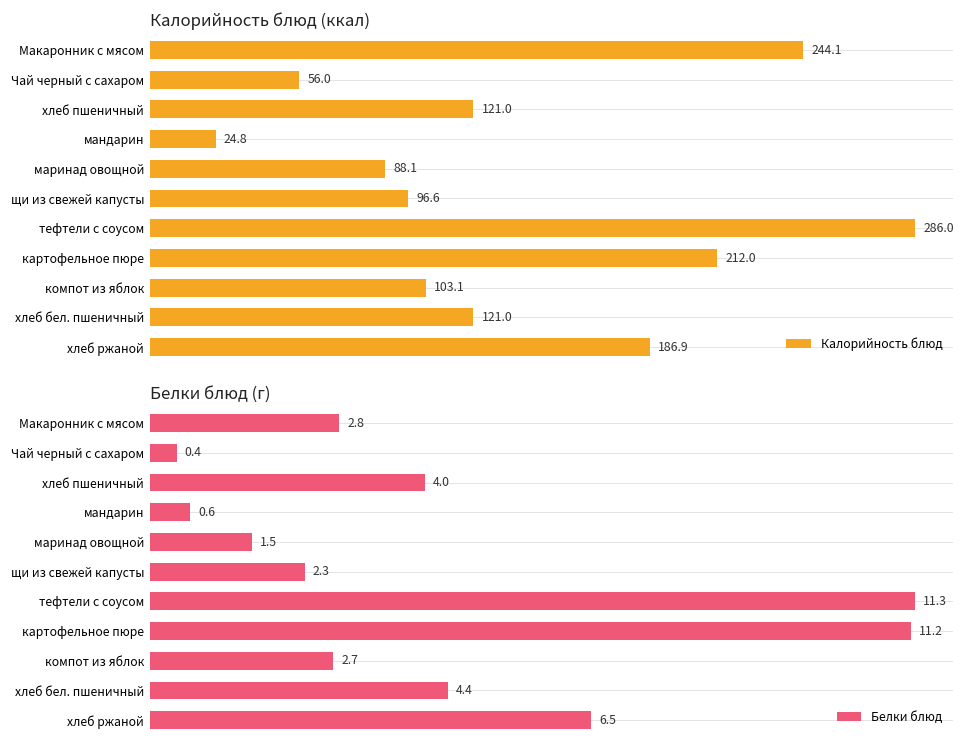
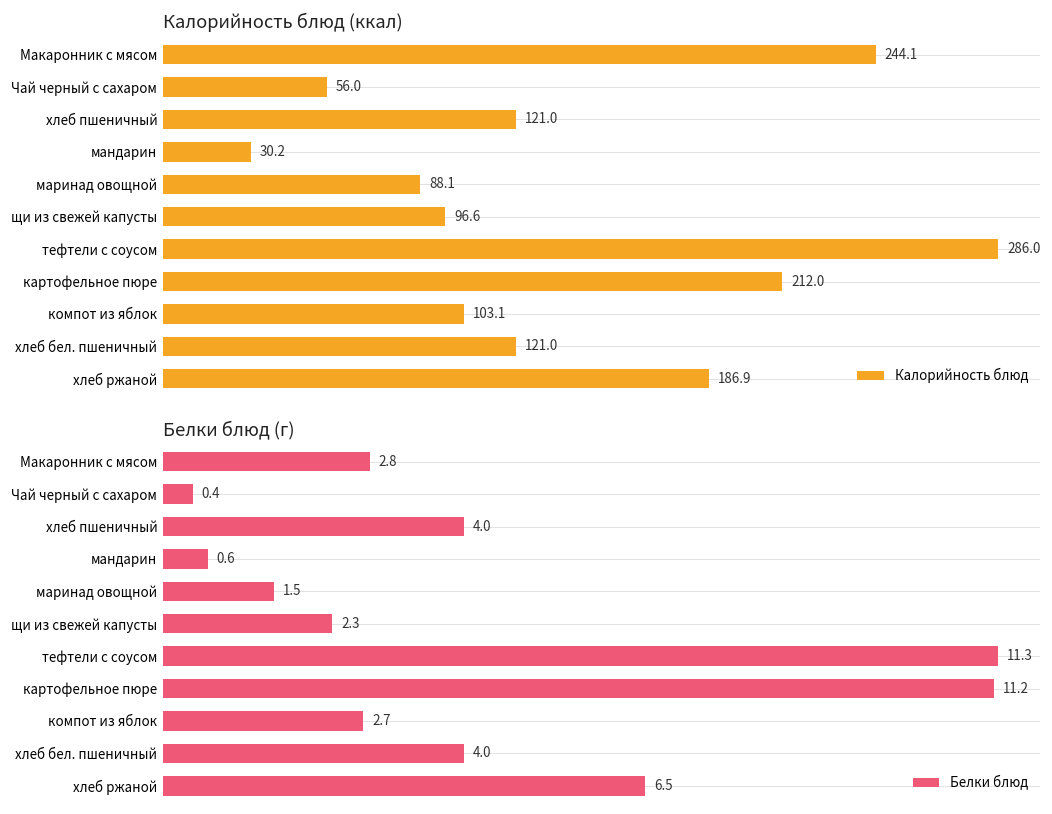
  {
    "Калорийность блюд (ккал)": {
      "Макаронник с мясом": 244.1,
      "Чай черный с сахаром": 56.0,
      "хлеб пшеничный": 121.0,
-     "мандарин": 24.8,
+     "мандарин": 30.2,
      "маринад овощной": 88.1,
      "щи из свежей капусты": 96.6,
      "тефтели с соусом": 286.0,
      "картофельное пюре": 212.0,
      "компот из яблок": 103.1,
      "хлеб бел. пшеничный": 121.0,
      "хлеб ржаной": 186.9
    },
    "Белки блюд (г)": {
      "Макаронник с мясом": 2.8,
      "Чай черный с сахаром": 0.4,
      "хлеб пшеничный": 4.0,
      "мандарин": 0.6,
      "маринад овощной": 1.5,
      "щи из свежей капусты": 2.3,
      "тефтели с соусом": 11.3,
      "картофельное пюре": 11.2,
      "компот из яблок": 2.7,
-     "хлеб бел. пшеничный": 4.4,
+     "хлеб бел. пшеничный": 4.0,
      "хлеб ржаной": 6.5
    }
  }
